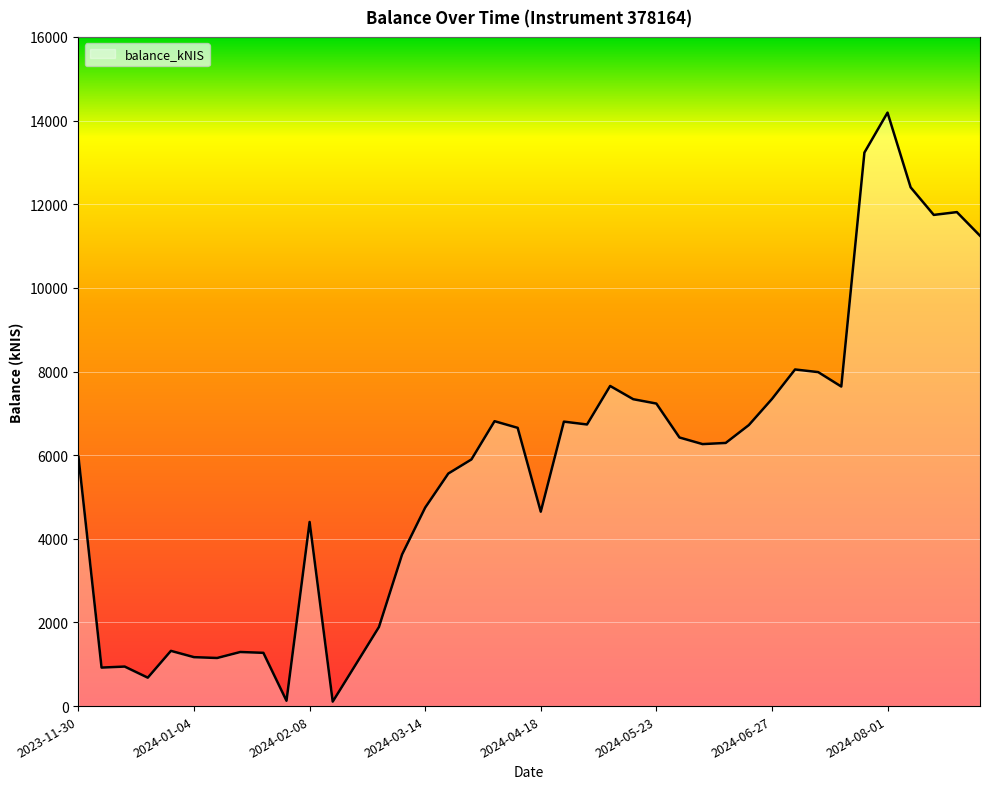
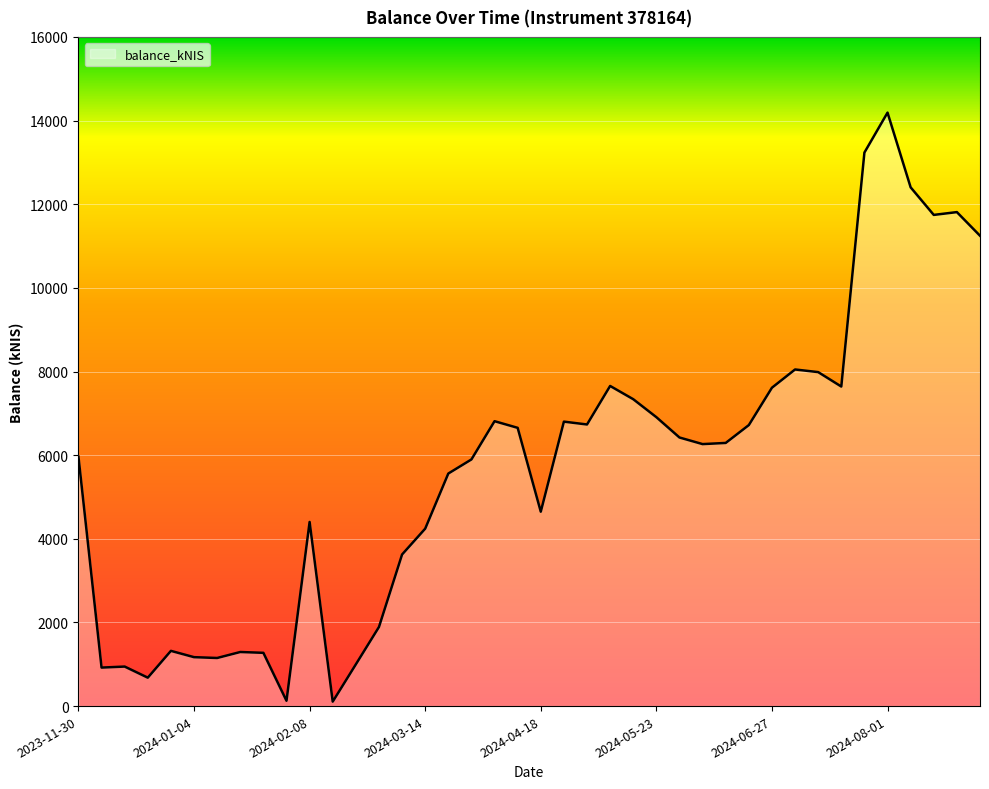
  {
    "2023-11-30": 6000,
    "2024-01-04": 1200,
    "2024-02-08": 4400,
-   "2024-03-14": 4700,
+   "2024-03-14": 4200,
    "2024-04-18": 4600,
-   "2024-05-23": 7200,
-   "2024-06-27": 7300,
+   "2024-05-23": 6900,
+   "2024-06-27": 7600,
    "2024-08-01": 14200
  }
